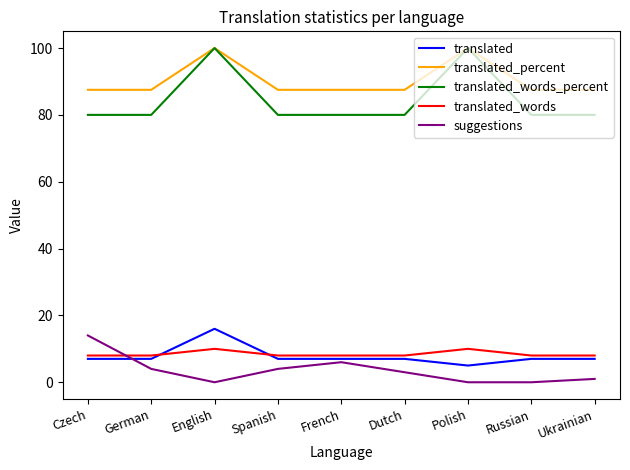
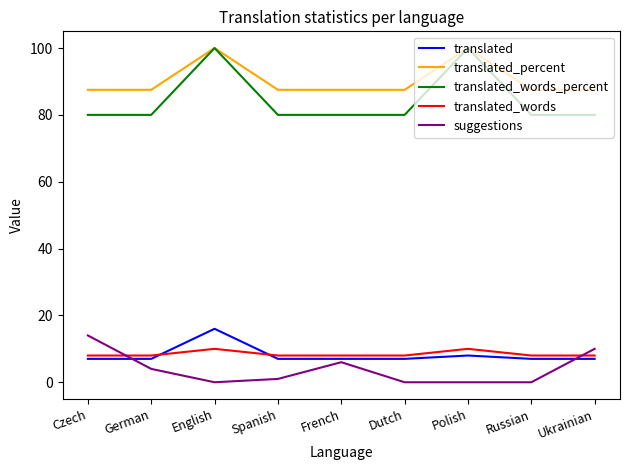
  {
    "translated": {
      "Czech": 7,
      "German": 7,
      "English": 16,
      "Spanish": 7,
      "French": 7,
      "Dutch": 7,
-     "Polish": 5,
+     "Polish": 8,
      "Russian": 7,
      "Ukrainian": 7
    },
    "translated_percent": {
      "Czech": 88,
      "German": 88,
      "Spanish": 88,
      "French": 88,
      "Dutch": 88
    },
    "translated_words_percent": {
      "Czech": 80,
      "German": 80,
      "Spanish": 80,
      "French": 80,
      "Dutch": 80
    },
    "translated_words": {
      "Czech": 8,
      "German": 8,
      "English": 10,
      "Spanish": 8,
      "French": 8,
      "Dutch": 8,
      "Polish": 10,
      "Russian": 8,
      "Ukrainian": 8
    },
    "suggestions": {
      "Czech": 14,
      "German": 4,
      "English": 0,
-     "Spanish": 4,
+     "Spanish": 1,
      "French": 6,
-     "Dutch": 3,
+     "Dutch": 0,
      "Polish": 0,
      "Russian": 0,
-     "Ukrainian": 1
+     "Ukrainian": 10
    }
  }
